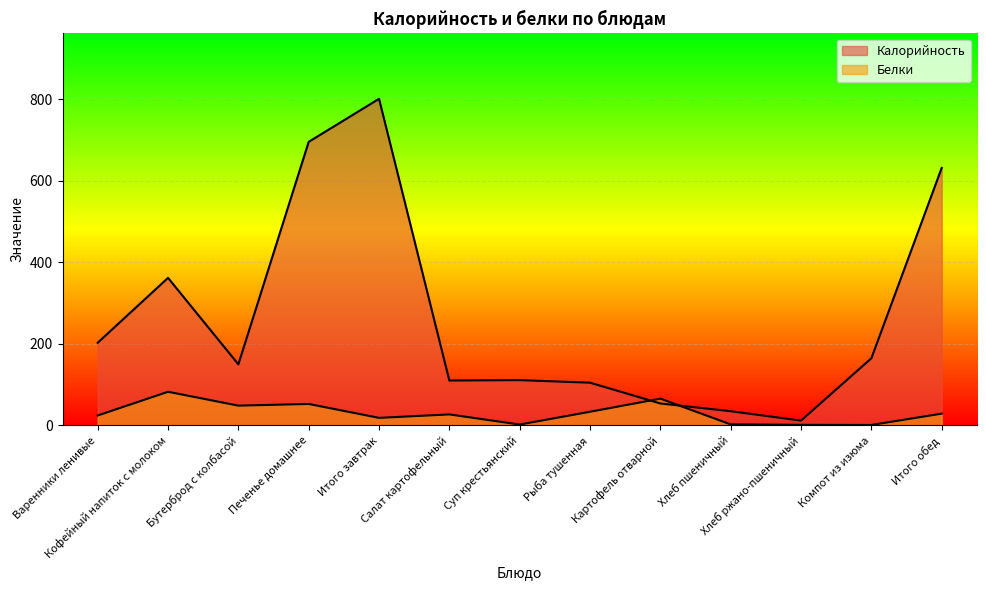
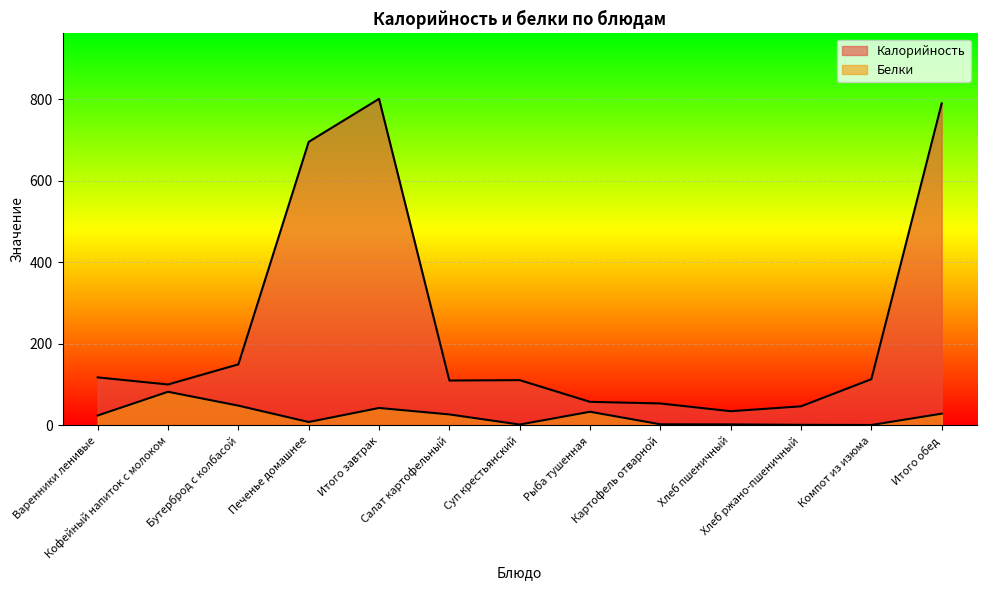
  {
    "Калорийность": {
-     "Варенники ленивые": 200,
-     "Кофейный напиток с молоком": 360,
+     "Варенники ленивые": 120,
+     "Кофейный напиток с молоком": 100,
      "Бутерброд с колбасой": 150,
      "Печенье домашнее": 700,
      "Итого завтрак": 800,
      "Салат картофельный": 110,
      "Суп крестьянский": 110,
-     "Рыба тушенная": 110,
+     "Рыба тушенная": 60,
      "Картофель отварной": 50,
      "Хлеб пшеничный": 40,
-     "Хлеб ржано-пшеничный": 10,
-     "Компот из изюма": 160,
-     "Итого обед": 630
+     "Хлеб ржано-пшеничный": 50,
+     "Компот из изюма": 110,
+     "Итого обед": 790
    },
    "Белки": {
      "Варенники ленивые": 20,
      "Кофейный напиток с молоком": 80,
      "Бутерброд с колбасой": 50,
-     "Печенье домашнее": 50,
-     "Итого завтрак": 20,
+     "Печенье домашнее": 10,
+     "Итого завтрак": 40,
      "Салат картофельный": 30,
      "Суп крестьянский": 0,
      "Рыба тушенная": 30,
-     "Картофель отварной": 70,
+     "Картофель отварной": 0,
      "Хлеб пшеничный": 0,
      "Хлеб ржано-пшеничный": 0,
      "Компот из изюма": 0,
      "Итого обед": 30
    }
  }
